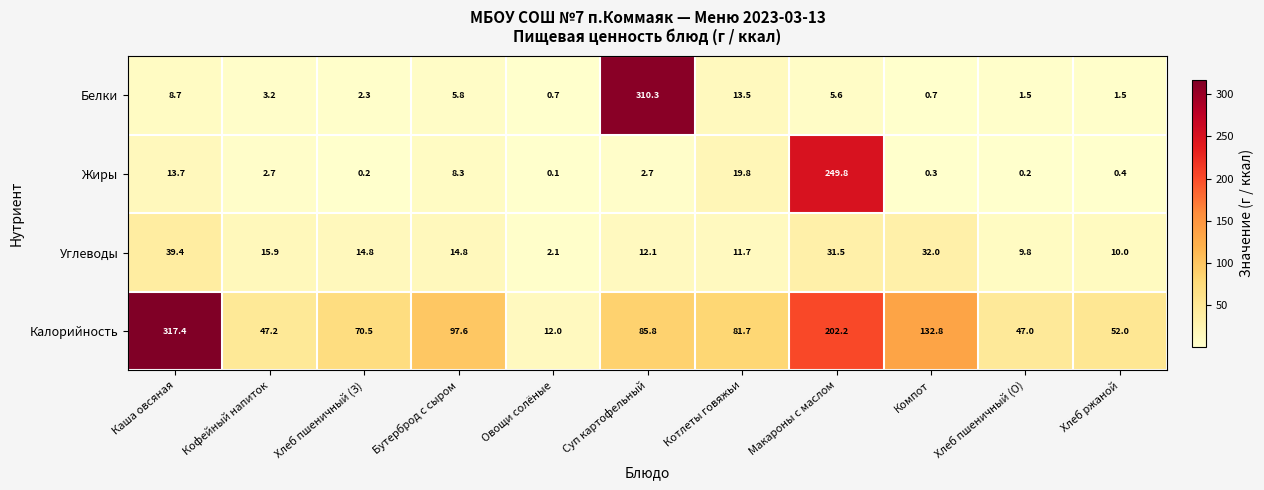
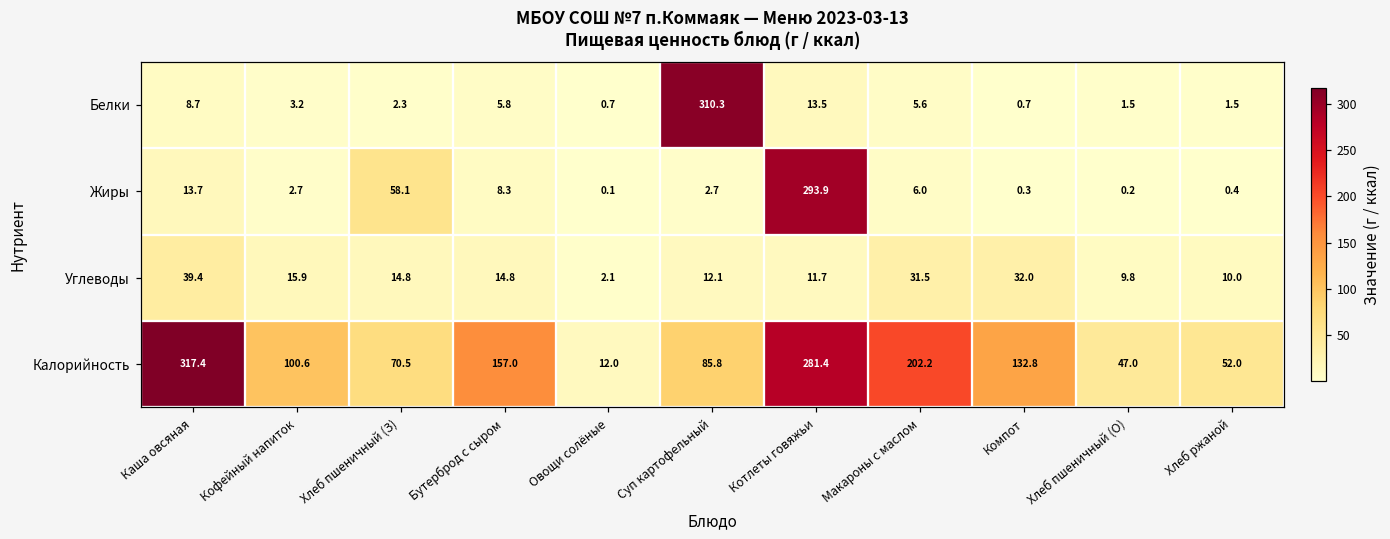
  {
    "Белки": {
      "Каша овсяная": 8.7,
      "Кофейный напиток": 3.2,
      "Хлеб пшеничный (З)": 2.3,
      "Бутерброд с сыром": 5.8,
      "Овощи солёные": 0.7,
      "Суп картофельный": 310.3,
      "Котлеты говяжьи": 13.5,
      "Макароны с маслом": 5.6,
      "Компот": 0.7,
      "Хлеб пшеничный (О)": 1.5,
      "Хлеб ржаной": 1.5
    },
    "Жиры": {
      "Каша овсяная": 13.7,
      "Кофейный напиток": 2.7,
-     "Хлеб пшеничный (З)": 0.2,
+     "Хлеб пшеничный (З)": 58.1,
      "Бутерброд с сыром": 8.3,
      "Овощи солёные": 0.1,
      "Суп картофельный": 2.7,
-     "Котлеты говяжьи": 19.8,
-     "Макароны с маслом": 249.8,
+     "Котлеты говяжьи": 293.9,
+     "Макароны с маслом": 6.0,
      "Компот": 0.3,
      "Хлеб пшеничный (О)": 0.2,
      "Хлеб ржаной": 0.4
    },
    "Углеводы": {
      "Каша овсяная": 39.4,
      "Кофейный напиток": 15.9,
      "Хлеб пшеничный (З)": 14.8,
      "Бутерброд с сыром": 14.8,
      "Овощи солёные": 2.1,
      "Суп картофельный": 12.1,
      "Котлеты говяжьи": 11.7,
      "Макароны с маслом": 31.5,
      "Компот": 32.0,
      "Хлеб пшеничный (О)": 9.8,
      "Хлеб ржаной": 10.0
    },
    "Калорийность": {
      "Каша овсяная": 317.4,
-     "Кофейный напиток": 47.2,
+     "Кофейный напиток": 100.6,
      "Хлеб пшеничный (З)": 70.5,
-     "Бутерброд с сыром": 97.6,
+     "Бутерброд с сыром": 157.0,
      "Овощи солёные": 12.0,
      "Суп картофельный": 85.8,
-     "Котлеты говяжьи": 81.7,
+     "Котлеты говяжьи": 281.4,
      "Макароны с маслом": 202.2,
      "Компот": 132.8,
      "Хлеб пшеничный (О)": 47.0,
      "Хлеб ржаной": 52.0
    }
  }
